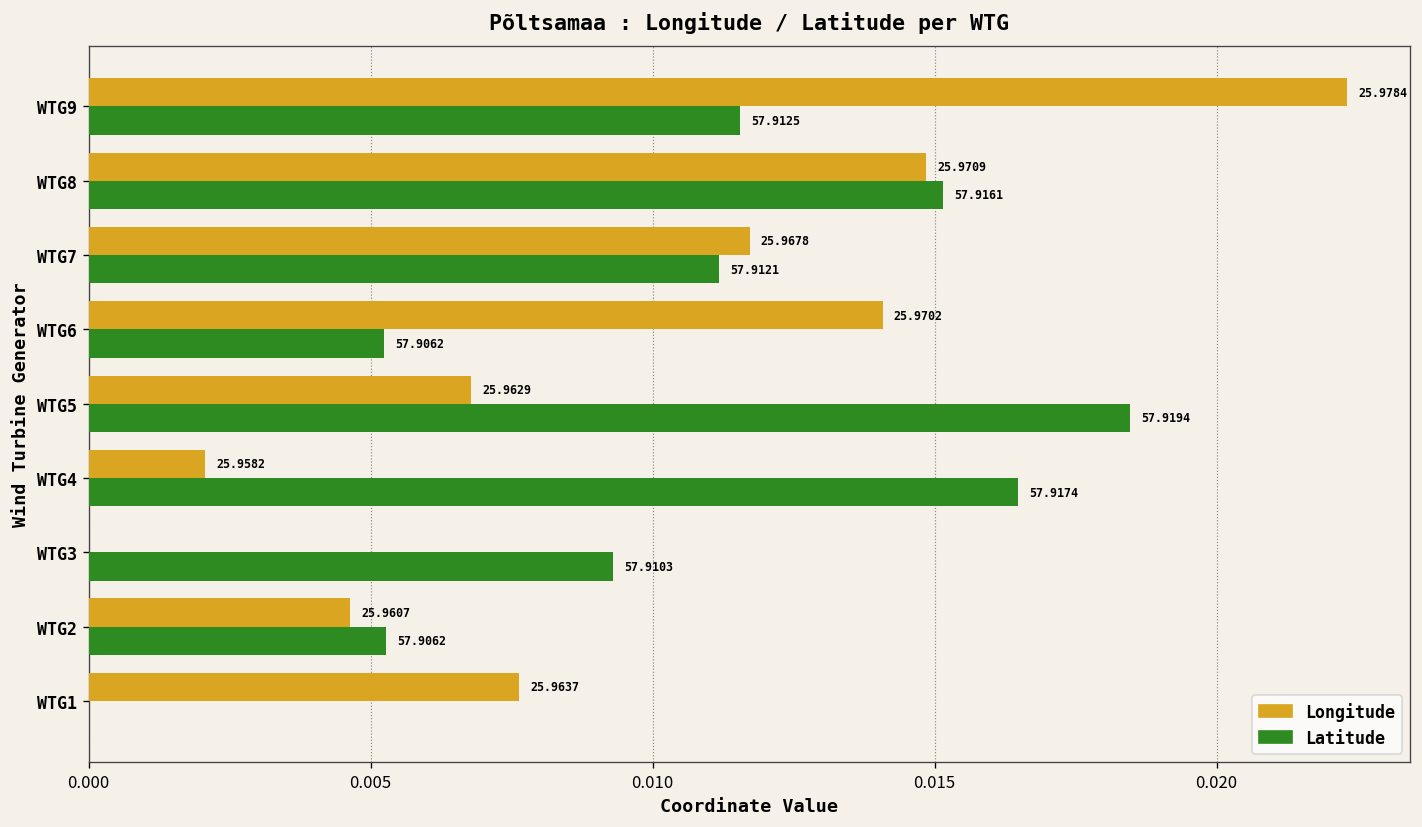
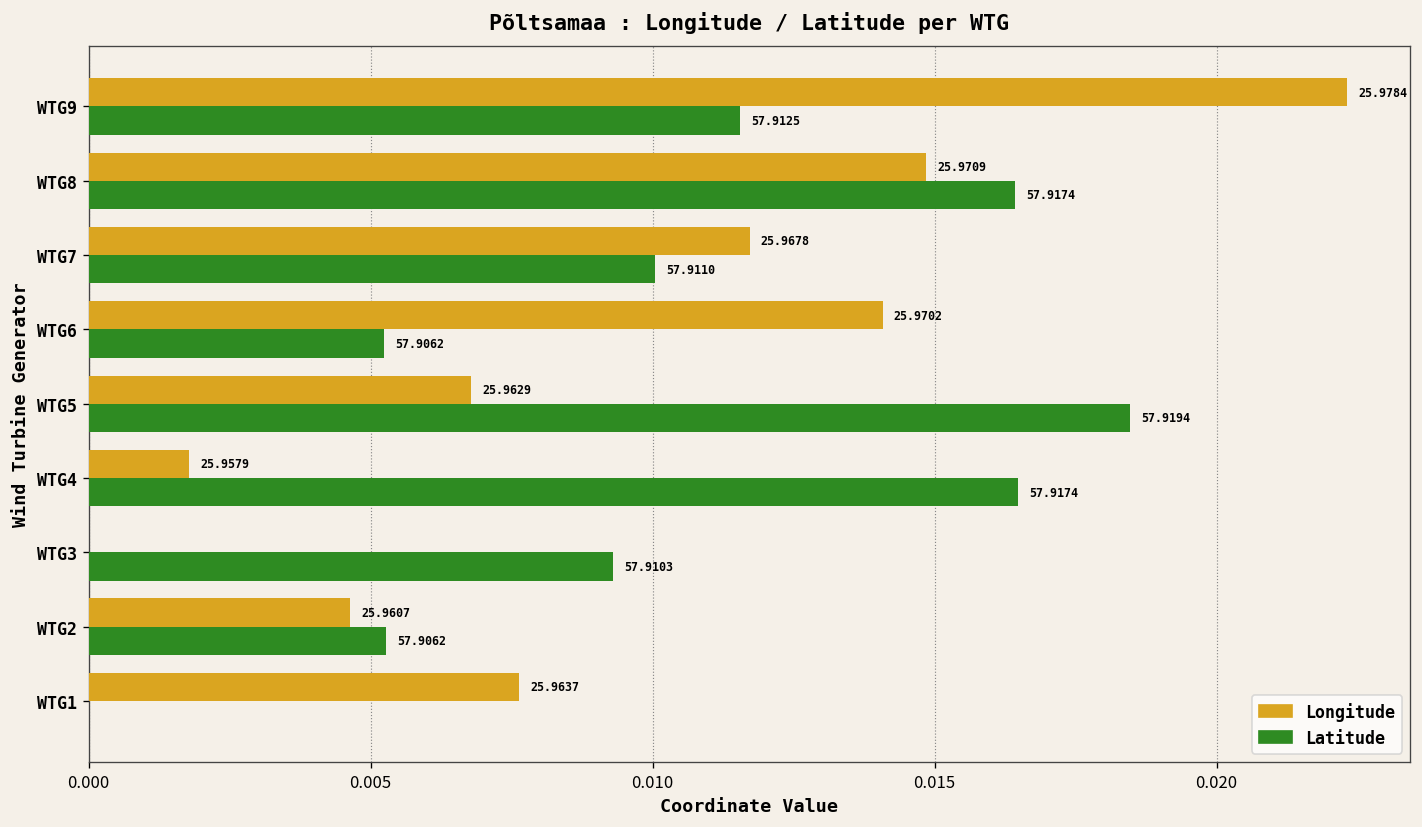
  {
    "Longitude": {
-     "WTG4": 25.9582
+     "WTG4": 25.9579
    },
    "Latitude": {
-     "WTG8": 57.9161,
-     "WTG7": 57.9121
+     "WTG8": 57.9174,
+     "WTG7": 57.9110
    }
  }
